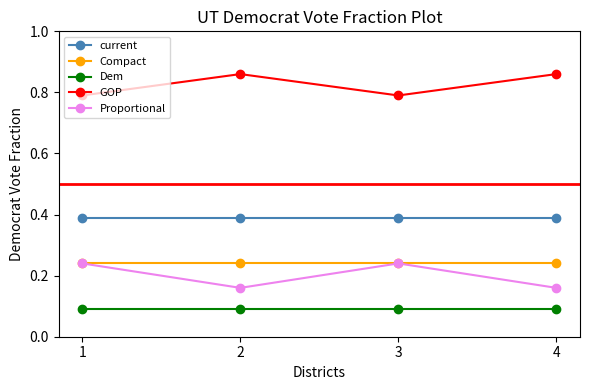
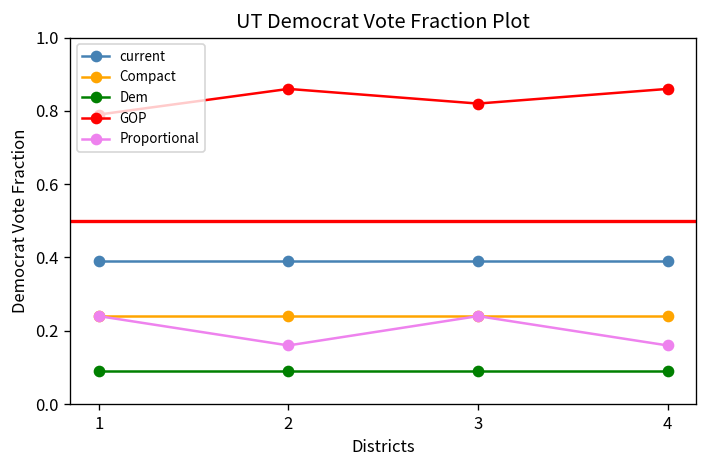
  {
    "current": {
      "1": 0.39,
      "2": 0.39,
      "3": 0.39,
      "4": 0.39
    },
    "Compact": {
      "2": 0.24,
      "4": 0.24
    },
    "Dem": {
      "1": 0.09,
      "2": 0.09,
      "3": 0.09,
      "4": 0.09
    },
    "GOP": {
      "2": 0.86,
-     "3": 0.79,
+     "3": 0.82,
      "4": 0.86
    },
    "Proportional": {
      "2": 0.16,
      "4": 0.16
    }
  }
